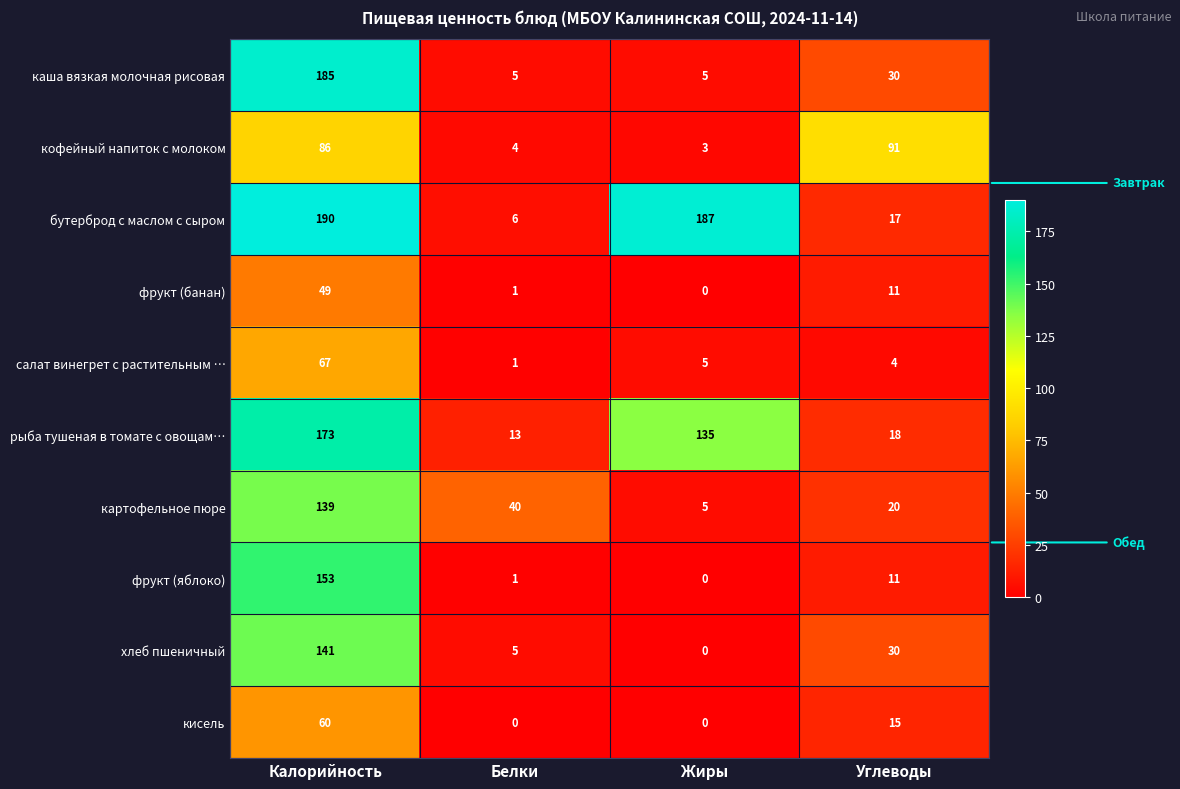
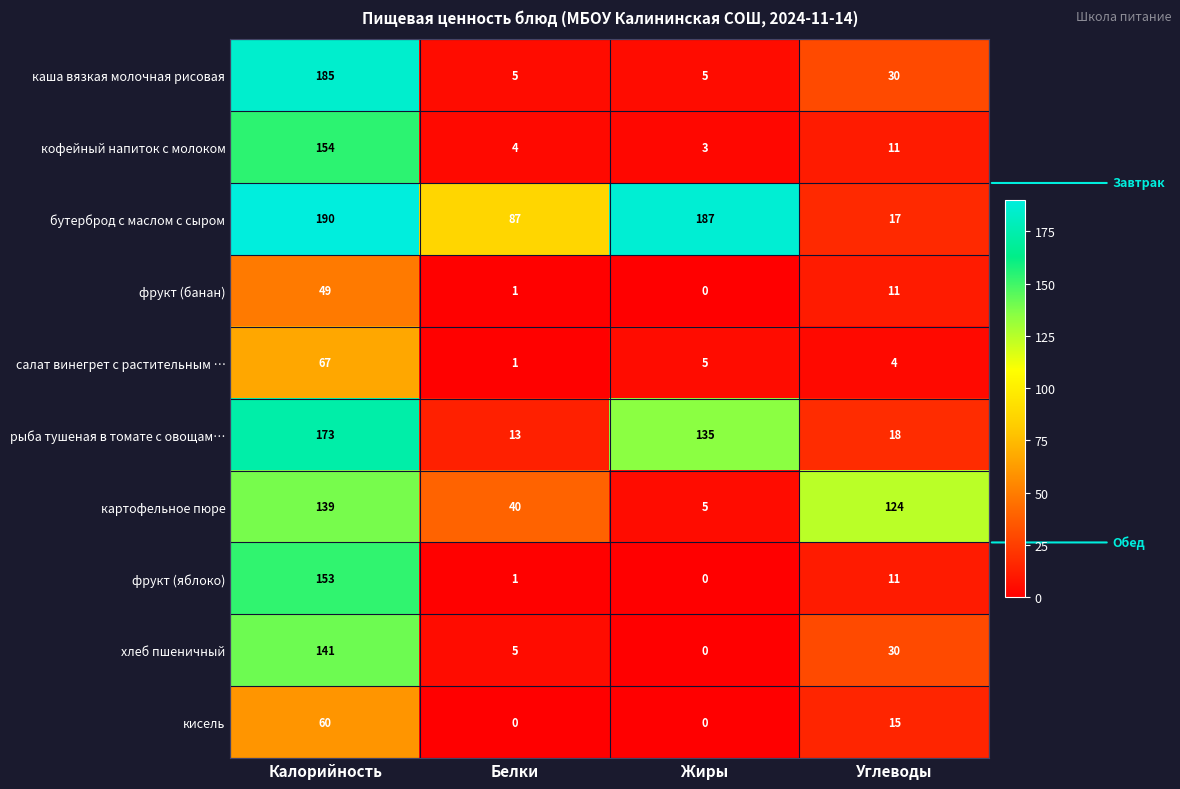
  {
    "каша вязкая молочная рисовая": {
      "Калорийность": 185,
      "Белки": 5,
      "Жиры": 5,
      "Углеводы": 30
    },
    "кофейный напиток с молоком": {
-     "Калорийность": 86,
+     "Калорийность": 154,
      "Белки": 4,
      "Жиры": 3,
-     "Углеводы": 91
+     "Углеводы": 11
    },
    "бутерброд с маслом с сыром": {
      "Калорийность": 190,
-     "Белки": 6,
+     "Белки": 87,
      "Жиры": 187,
      "Углеводы": 17
    },
    "фрукт (банан)": {
      "Калорийность": 49,
      "Белки": 1,
      "Жиры": 0,
      "Углеводы": 11
    },
    "салат винегрет с растительным …": {
      "Калорийность": 67,
      "Белки": 1,
      "Жиры": 5,
      "Углеводы": 4
    },
    "рыба тушеная в томате с овощам…": {
      "Калорийность": 173,
      "Белки": 13,
      "Жиры": 135,
      "Углеводы": 18
    },
    "картофельное пюре": {
      "Калорийность": 139,
      "Белки": 40,
      "Жиры": 5,
-     "Углеводы": 20
+     "Углеводы": 124
    },
    "фрукт (яблоко)": {
      "Калорийность": 153,
      "Белки": 1,
      "Жиры": 0,
      "Углеводы": 11
    },
    "хлеб пшеничный": {
      "Калорийность": 141,
      "Белки": 5,
      "Жиры": 0,
      "Углеводы": 30
    },
    "кисель": {
      "Калорийность": 60,
      "Белки": 0,
      "Жиры": 0,
      "Углеводы": 15
    }
  }
